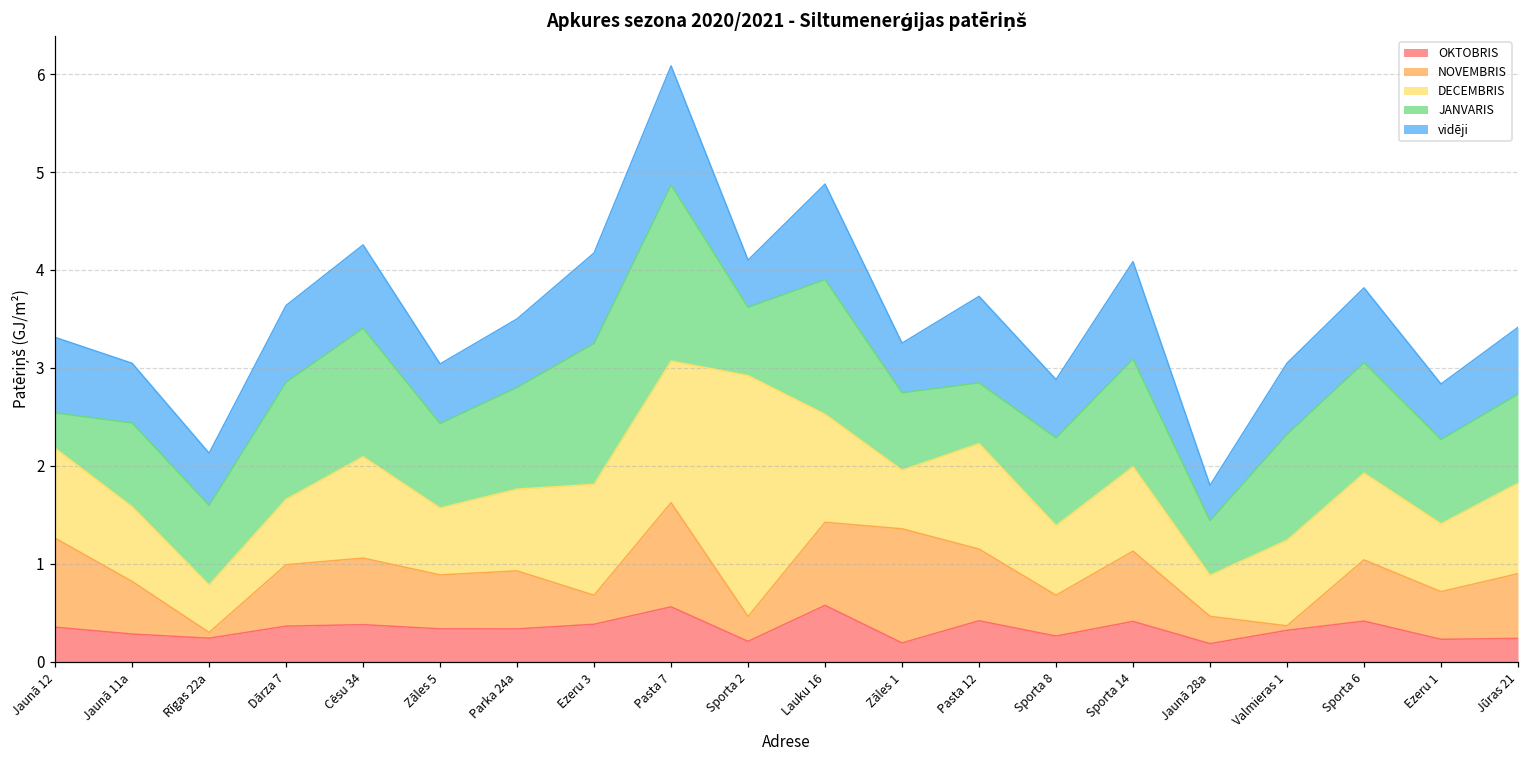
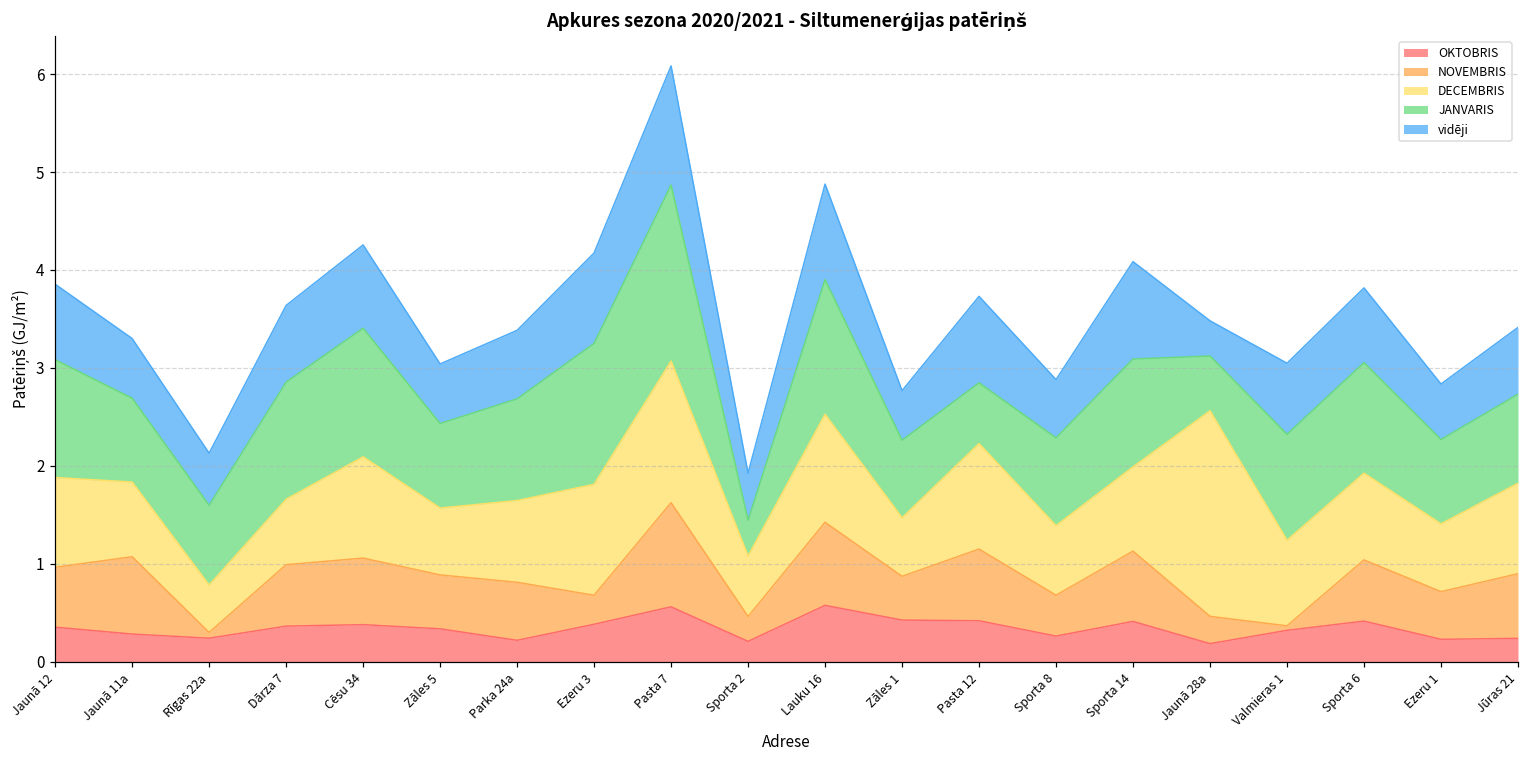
  {
    "OKTOBRIS": {
      "Jaunā 12": 0.4,
      "Jaunā 11a": 0.3,
      "Rīgas 22a": 0.2,
      "Dārza 7": 0.4,
      "Cēsu 34": 0.4,
      "Zāles 5": 0.3,
-     "Parka 24a": 0.3,
+     "Parka 24a": 0.2,
      "Ezeru 3": 0.4,
      "Pasta 7": 0.6,
      "Sporta 2": 0.2,
      "Lauku 16": 0.6,
-     "Zāles 1": 0.2,
+     "Zāles 1": 0.4,
      "Pasta 12": 0.4,
      "Sporta 8": 0.3,
      "Sporta 14": 0.4,
      "Jaunā 28a": 0.2,
      "Valmieras 1": 0.3,
      "Sporta 6": 0.4,
      "Ezeru 1": 0.2,
      "Jūras 21": 0.2
    },
    "NOVEMBRIS": {
-     "Jaunā 12": 0.9,
-     "Jaunā 11a": 0.5,
+     "Jaunā 12": 0.6,
+     "Jaunā 11a": 0.8,
      "Rīgas 22a": 0.1,
      "Dārza 7": 0.6,
      "Cēsu 34": 0.7,
      "Zāles 5": 0.6,
      "Parka 24a": 0.6,
      "Ezeru 3": 0.3,
      "Pasta 7": 1.1,
      "Sporta 2": 0.3,
      "Lauku 16": 0.8,
-     "Zāles 1": 1.2,
+     "Zāles 1": 0.4,
      "Pasta 12": 0.7,
      "Sporta 8": 0.4,
      "Sporta 14": 0.7,
      "Jaunā 28a": 0.3,
      "Valmieras 1": 0.0,
      "Sporta 6": 0.6,
      "Ezeru 1": 0.5,
      "Jūras 21": 0.7
    },
    "DECEMBRIS": {
      "Jaunā 12": 0.9,
      "Jaunā 11a": 0.8,
      "Rīgas 22a": 0.5,
      "Dārza 7": 0.7,
      "Cēsu 34": 1.0,
      "Zāles 5": 0.7,
      "Parka 24a": 0.8,
      "Ezeru 3": 1.1,
      "Pasta 7": 1.4,
-     "Sporta 2": 2.5,
+     "Sporta 2": 0.6,
      "Lauku 16": 1.1,
      "Zāles 1": 0.6,
      "Pasta 12": 1.1,
      "Sporta 8": 0.7,
      "Sporta 14": 0.9,
-     "Jaunā 28a": 0.4,
+     "Jaunā 28a": 2.1,
      "Valmieras 1": 0.9,
      "Sporta 6": 0.9,
      "Ezeru 1": 0.7,
      "Jūras 21": 0.9
    },
    "JANVARIS": {
-     "Jaunā 12": 0.4,
+     "Jaunā 12": 1.2,
      "Jaunā 11a": 0.9,
      "Rīgas 22a": 0.8,
      "Dārza 7": 1.2,
      "Cēsu 34": 1.3,
      "Zāles 5": 0.9,
      "Parka 24a": 1.0,
      "Ezeru 3": 1.4,
      "Pasta 7": 1.8,
-     "Sporta 2": 0.7,
+     "Sporta 2": 0.4,
      "Lauku 16": 1.4,
      "Zāles 1": 0.8,
      "Pasta 12": 0.6,
      "Sporta 8": 0.9,
      "Sporta 14": 1.1,
      "Jaunā 28a": 0.6,
      "Valmieras 1": 1.1,
      "Sporta 6": 1.1,
      "Ezeru 1": 0.9,
      "Jūras 21": 0.9
    },
    "vidēji": {
      "Jaunā 12": 0.8,
      "Jaunā 11a": 0.6,
      "Rīgas 22a": 0.5,
      "Dārza 7": 0.8,
      "Cēsu 34": 0.9,
      "Zāles 5": 0.6,
      "Parka 24a": 0.7,
      "Ezeru 3": 0.9,
      "Pasta 7": 1.2,
      "Sporta 2": 0.5,
      "Lauku 16": 1.0,
      "Zāles 1": 0.5,
      "Pasta 12": 0.9,
      "Sporta 8": 0.6,
      "Sporta 14": 1.0,
      "Jaunā 28a": 0.4,
      "Valmieras 1": 0.7,
      "Sporta 6": 0.8,
      "Ezeru 1": 0.6,
      "Jūras 21": 0.7
    }
  }
